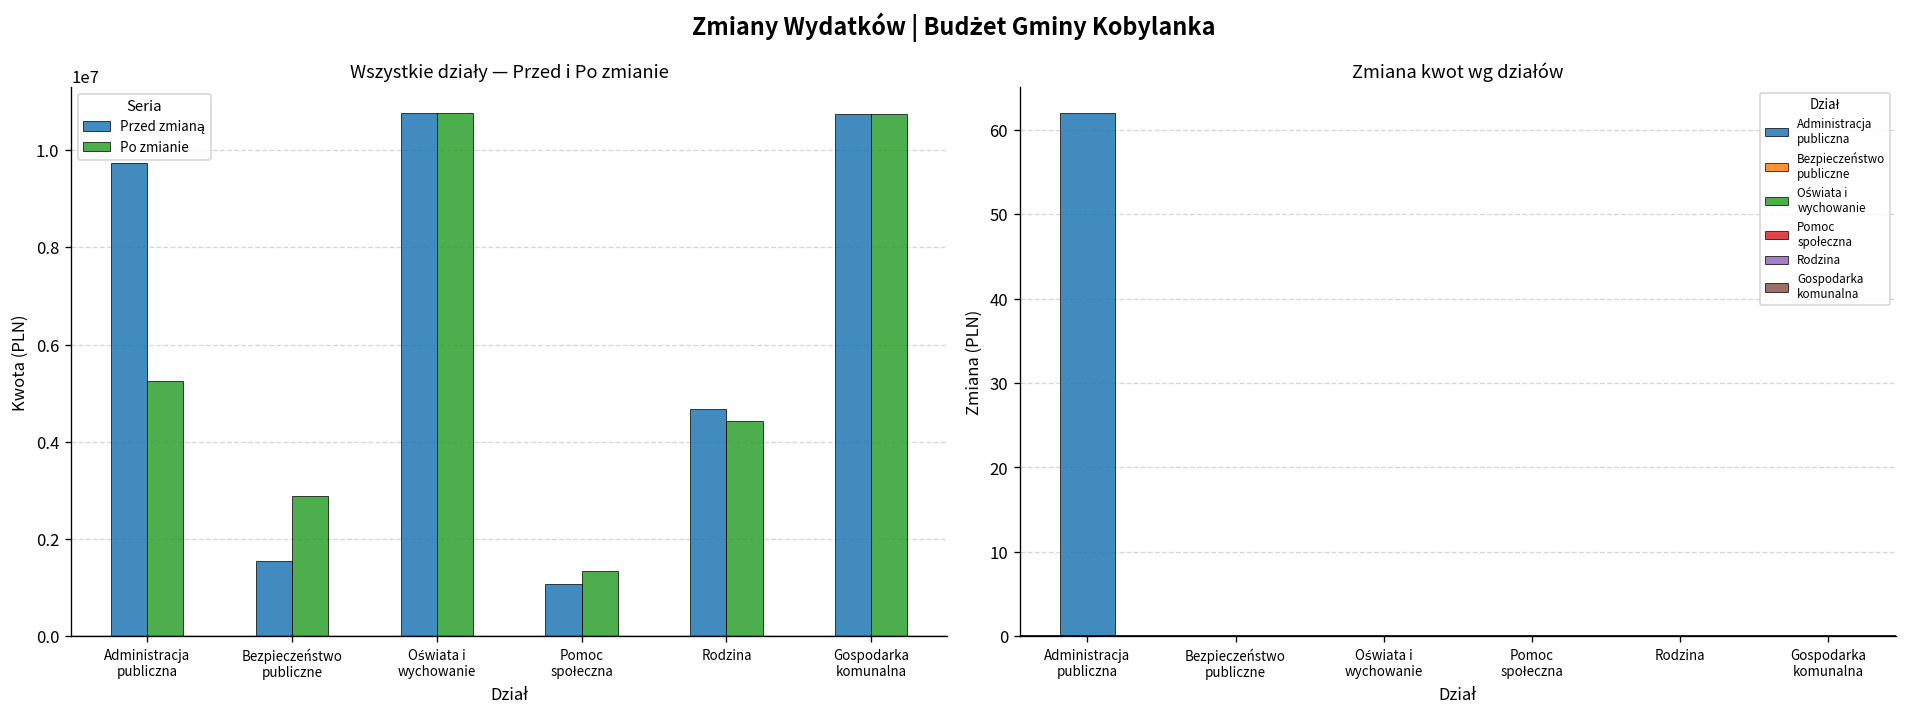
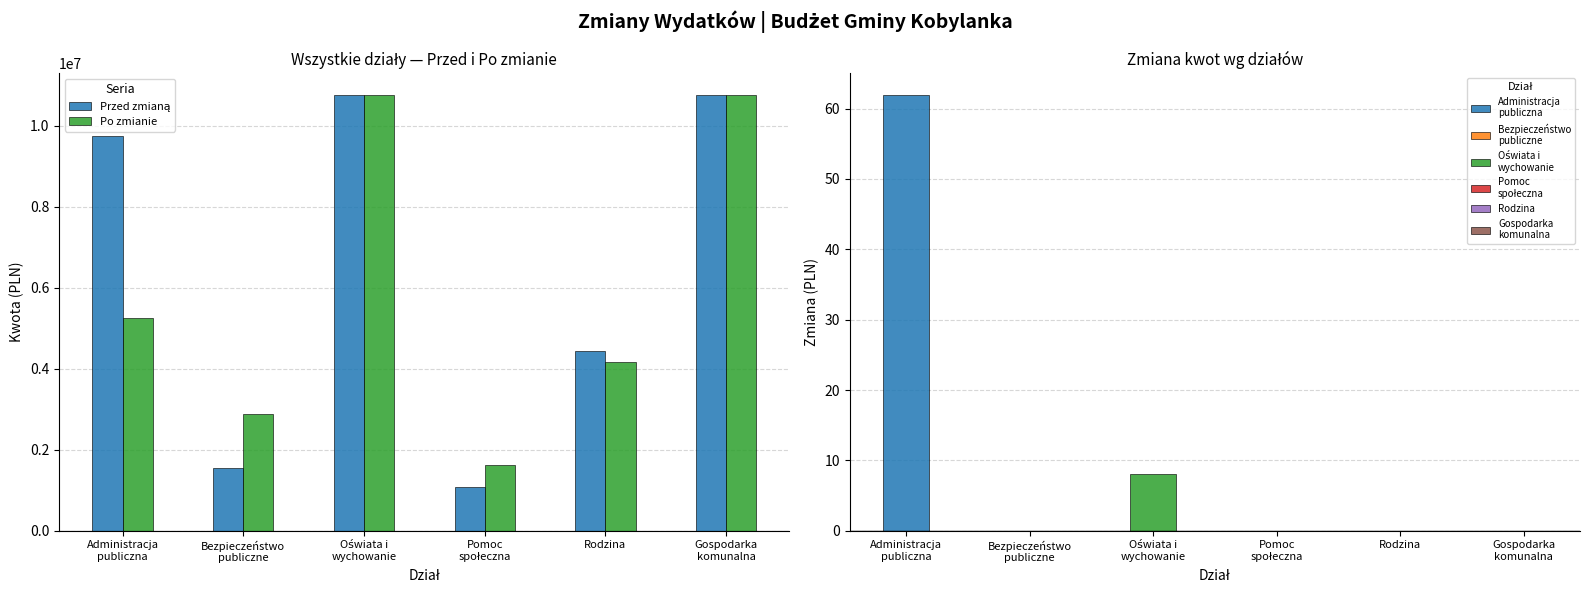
  {
    "Wszystkie działy — Przed i Po zmianie": {
      "Przed zmianą": {
        "Administracja publiczna": 9700000,
        "Bezpieczeństwo publiczne": 1500000,
        "Oświata i wychowanie": 10800000,
        "Pomoc społeczna": 1100000,
-       "Rodzina": 4700000,
+       "Rodzina": 4400000,
        "Gospodarka komunalna": 10800000
      },
      "Po zmianie": {
        "Administracja publiczna": 5200000,
        "Bezpieczeństwo publiczne": 2900000,
        "Oświata i wychowanie": 10800000,
-       "Pomoc społeczna": 1300000,
-       "Rodzina": 4400000,
+       "Pomoc społeczna": 1600000,
+       "Rodzina": 4200000,
        "Gospodarka komunalna": 10800000
      }
    },
    "Zmiana kwot wg działów": {
      "Administracja publiczna": 62,
      "Bezpieczeństwo publiczne": 0,
-     "Oświata i wychowanie": 0,
+     "Oświata i wychowanie": 8,
      "Pomoc społeczna": 0,
      "Rodzina": 0,
      "Gospodarka komunalna": 0
    }
  }
